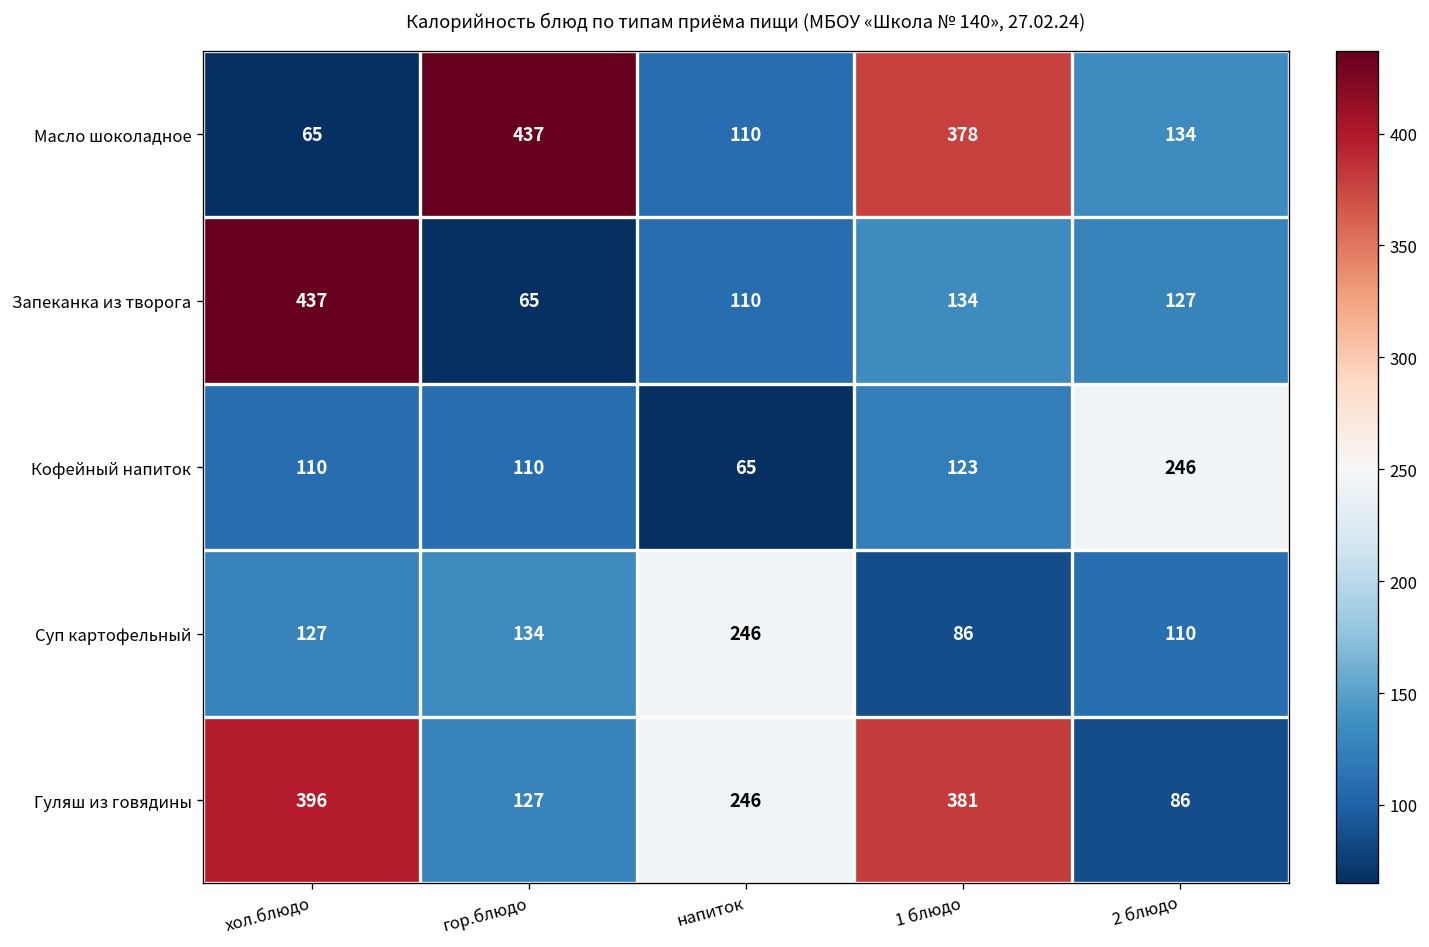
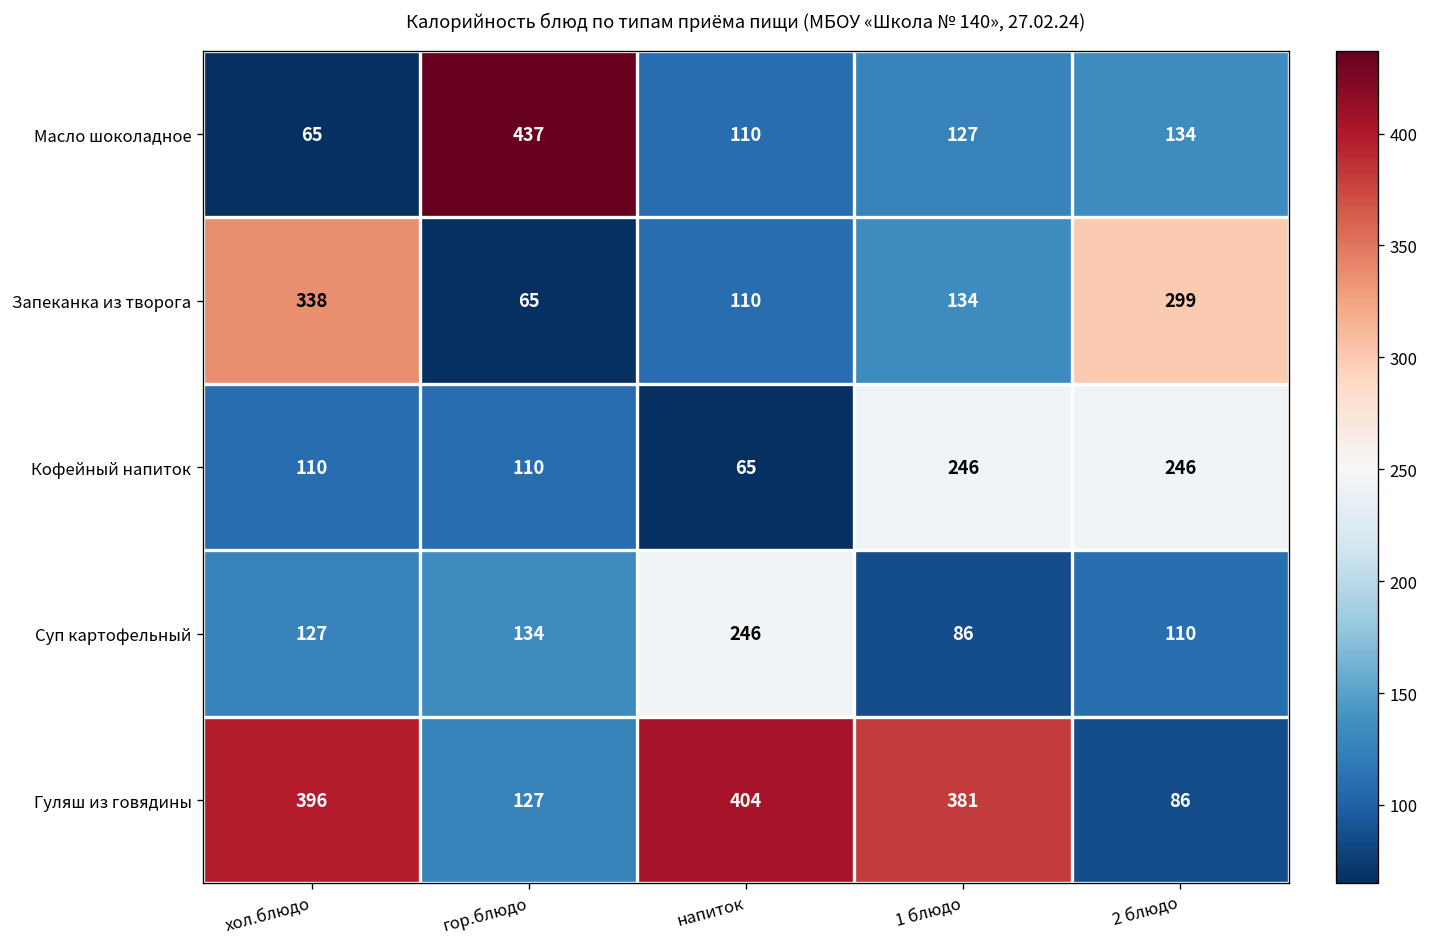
  {
    "Масло шоколадное": {
      "хол.блюдо": 65,
      "гор.блюдо": 437,
      "напиток": 110,
-     "1 блюдо": 378,
+     "1 блюдо": 127,
      "2 блюдо": 134
    },
    "Запеканка из творога": {
-     "хол.блюдо": 437,
+     "хол.блюдо": 338,
      "гор.блюдо": 65,
      "напиток": 110,
      "1 блюдо": 134,
-     "2 блюдо": 127
+     "2 блюдо": 299
    },
    "Кофейный напиток": {
      "хол.блюдо": 110,
      "гор.блюдо": 110,
      "напиток": 65,
-     "1 блюдо": 123,
+     "1 блюдо": 246,
      "2 блюдо": 246
    },
    "Суп картофельный": {
      "хол.блюдо": 127,
      "гор.блюдо": 134,
      "напиток": 246,
      "1 блюдо": 86,
      "2 блюдо": 110
    },
    "Гуляш из говядины": {
      "хол.блюдо": 396,
      "гор.блюдо": 127,
-     "напиток": 246,
+     "напиток": 404,
      "1 блюдо": 381,
      "2 блюдо": 86
    }
  }
